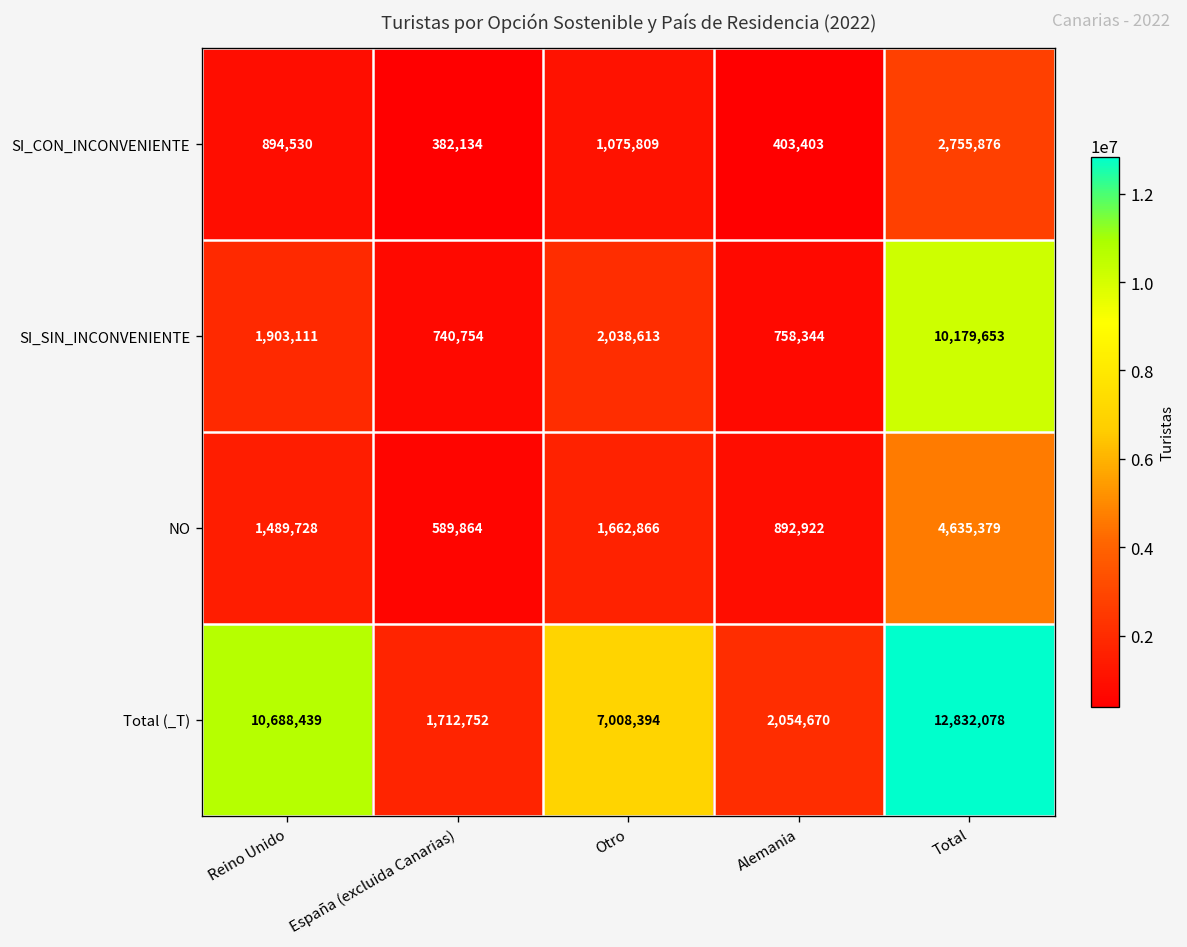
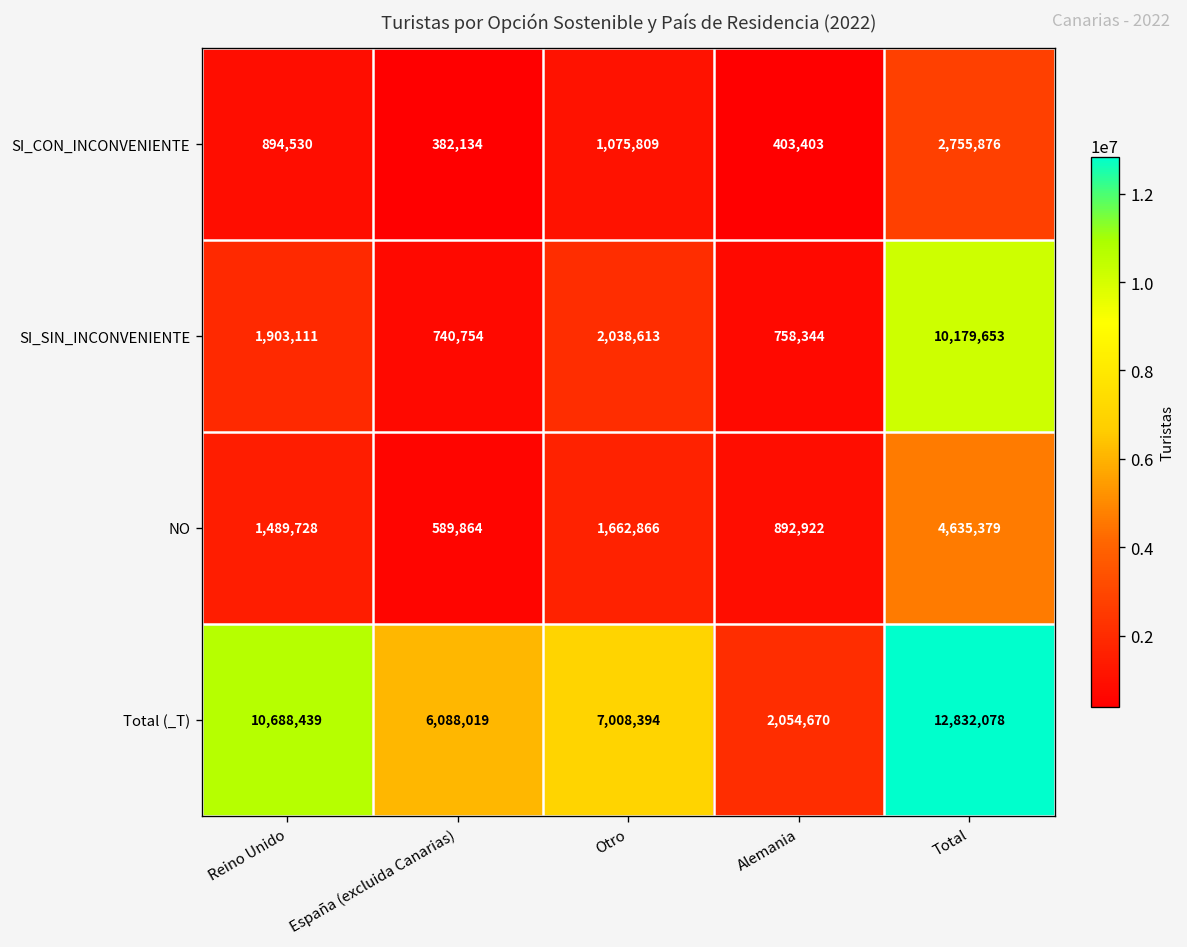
  {
    "SI_CON_INCONVENIENTE": {
      "Reino Unido": "894,530",
      "España (excluida Canarias)": "382,134",
      "Otro": "1,075,809",
      "Alemania": "403,403",
      "Total": "2,755,876"
    },
    "SI_SIN_INCONVENIENTE": {
      "Reino Unido": "1,903,111",
      "España (excluida Canarias)": "740,754",
      "Otro": "2,038,613",
      "Alemania": "758,344",
      "Total": "10,179,653"
    },
    "NO": {
      "Reino Unido": "1,489,728",
      "España (excluida Canarias)": "589,864",
      "Otro": "1,662,866",
      "Alemania": "892,922",
      "Total": "4,635,379"
    },
    "Total (_T)": {
      "Reino Unido": "10,688,439",
-     "España (excluida Canarias)": "1,712,752",
+     "España (excluida Canarias)": "6,088,019",
      "Otro": "7,008,394",
      "Alemania": "2,054,670",
      "Total": "12,832,078"
    }
  }
